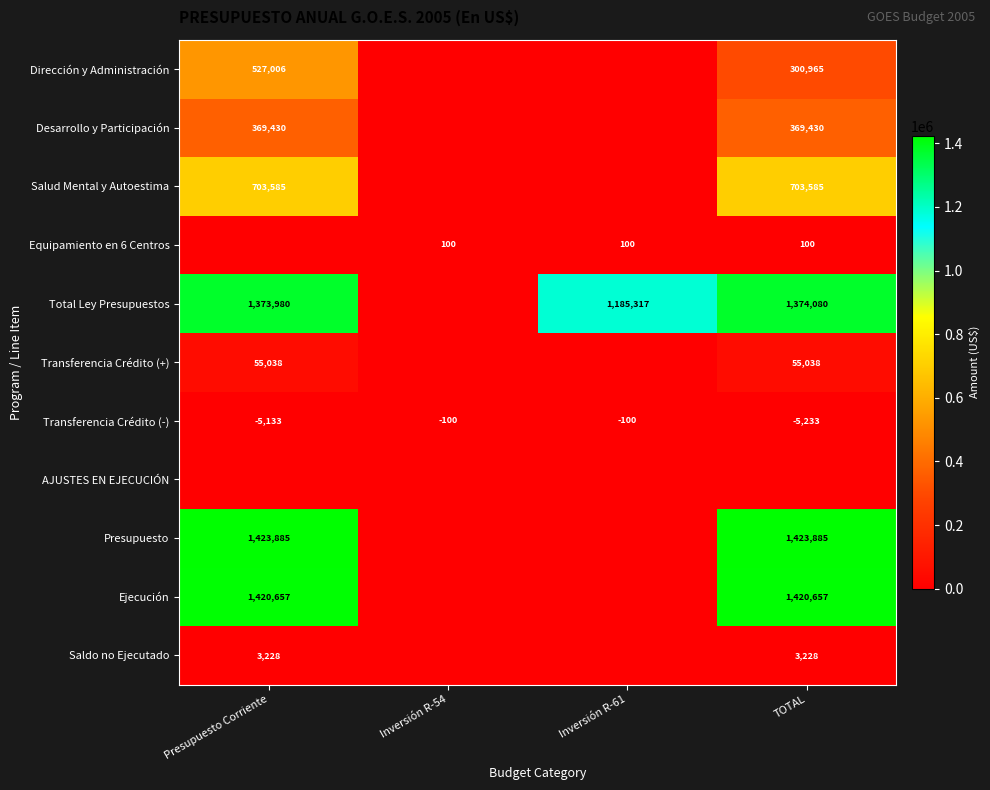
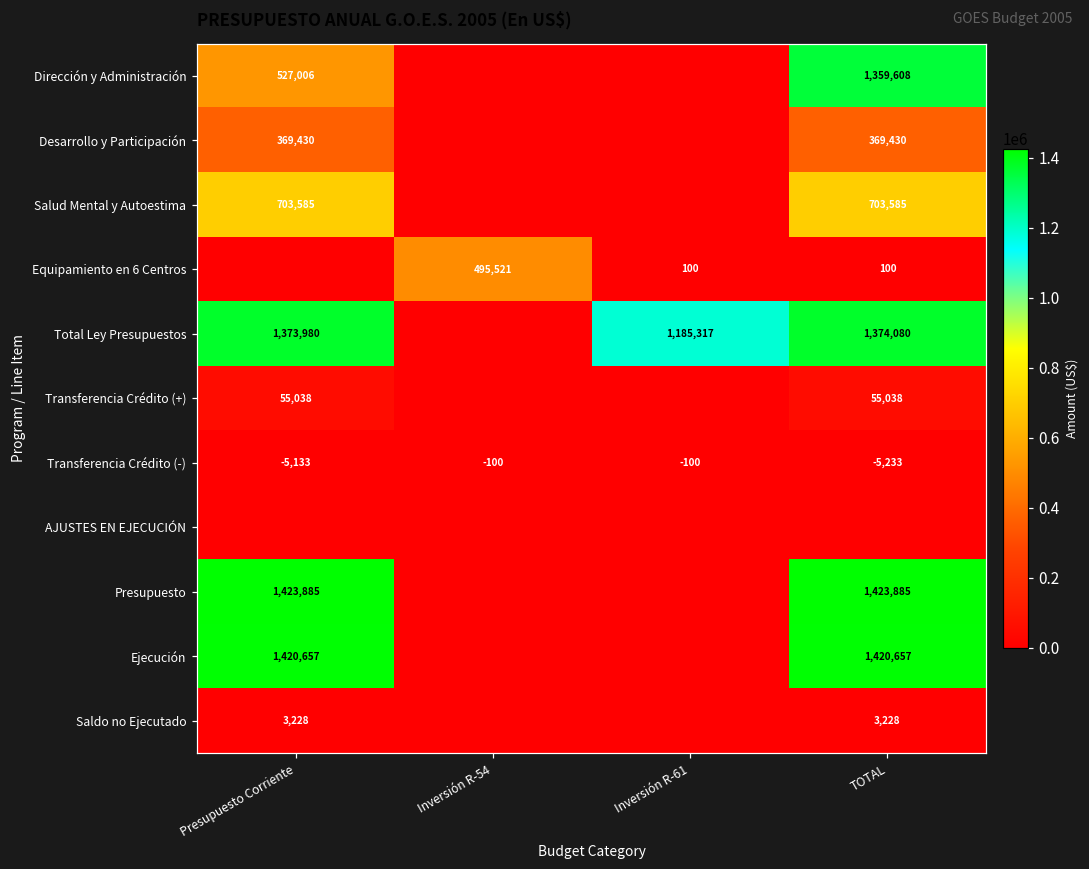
  {
    "Dirección y Administración": {
      "Presupuesto Corriente": "527,006",
-     "TOTAL": "300,965"
+     "TOTAL": "1,359,608"
    },
    "Desarrollo y Participación": {
      "Presupuesto Corriente": "369,430",
      "TOTAL": "369,430"
    },
    "Salud Mental y Autoestima": {
      "Presupuesto Corriente": "703,585",
      "TOTAL": "703,585"
    },
    "Equipamiento en 6 Centros": {
-     "Inversión R-54": "100",
+     "Inversión R-54": "495,521",
      "Inversión R-61": "100",
      "TOTAL": "100"
    },
    "Total Ley Presupuestos": {
      "Presupuesto Corriente": "1,373,980",
      "Inversión R-61": "1,185,317",
      "TOTAL": "1,374,080"
    },
    "Transferencia Crédito (+)": {
      "Presupuesto Corriente": "55,038",
      "TOTAL": "55,038"
    },
    "Transferencia Crédito (-)": {
      "Presupuesto Corriente": "-5,133",
      "Inversión R-54": "-100",
      "Inversión R-61": "-100",
      "TOTAL": "-5,233"
    },
    "Presupuesto": {
      "Presupuesto Corriente": "1,423,885",
      "TOTAL": "1,423,885"
    },
    "Ejecución": {
      "Presupuesto Corriente": "1,420,657",
      "TOTAL": "1,420,657"
    },
    "Saldo no Ejecutado": {
      "Presupuesto Corriente": "3,228",
      "TOTAL": "3,228"
    }
  }
